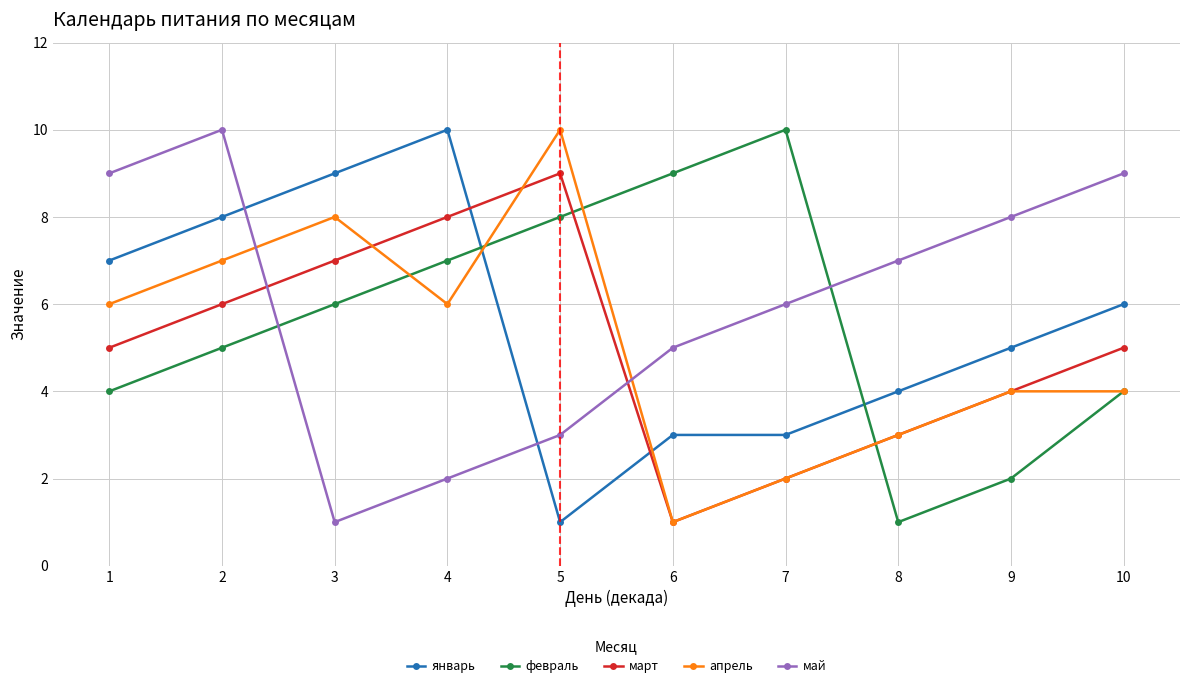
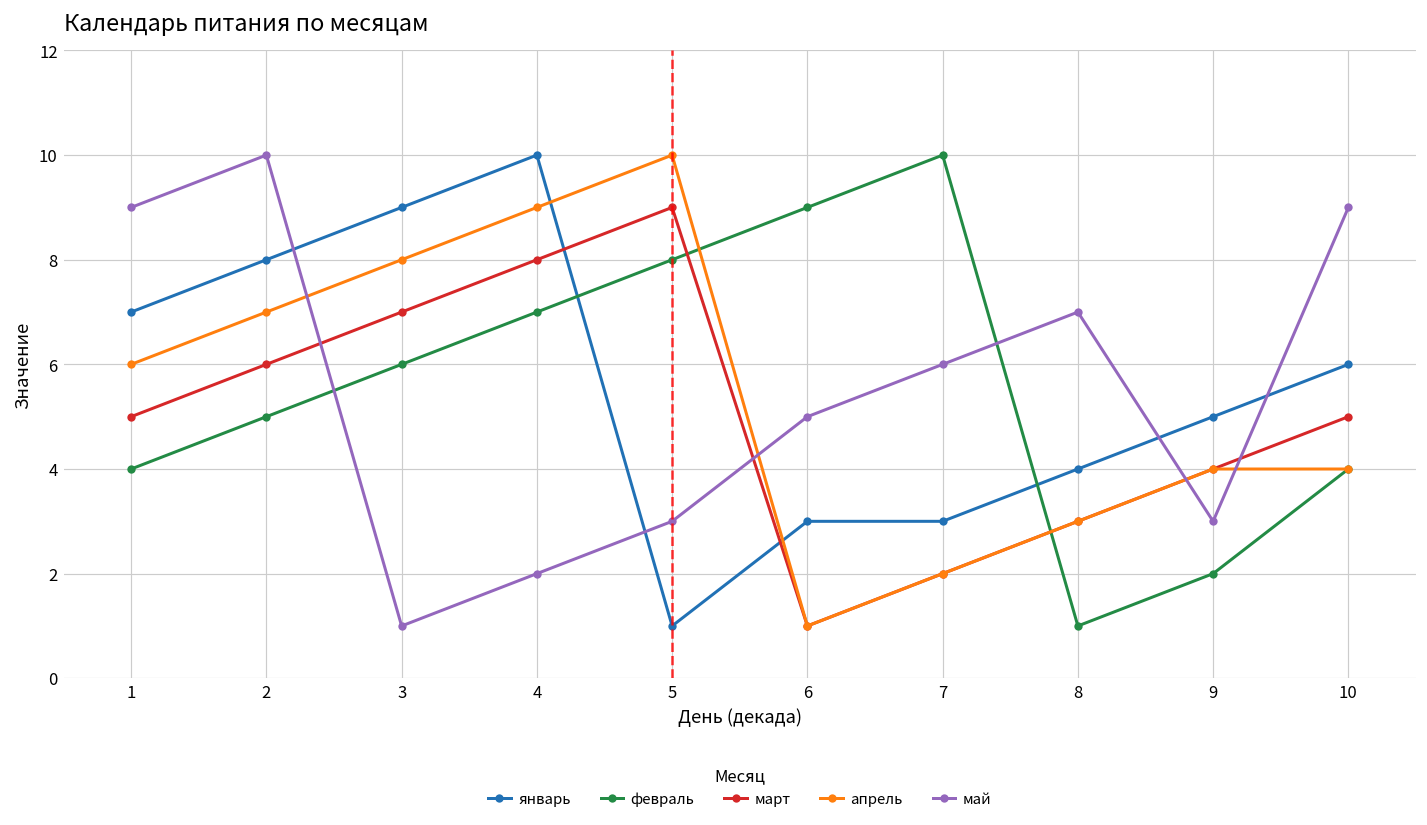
  {
    "январь": {
      "1": 7,
      "2": 8,
      "3": 9,
      "4": 10,
      "5": 1,
      "6": 3,
      "7": 3,
      "8": 4,
      "9": 5,
      "10": 6
    },
    "февраль": {
      "1": 4,
      "2": 5,
      "3": 6,
      "4": 7,
      "5": 8,
      "6": 9,
      "7": 10,
      "8": 1,
      "9": 2
    },
    "март": {
      "1": 5,
      "2": 6,
      "3": 7,
      "4": 8,
      "5": 9,
      "10": 5
    },
    "апрель": {
      "1": 6,
      "2": 7,
      "3": 8,
-     "4": 6,
+     "4": 9,
      "5": 10
    },
    "май": {
      "1": 9,
      "2": 10,
      "3": 1,
      "4": 2,
      "5": 3,
      "6": 5,
      "7": 6,
      "8": 7,
-     "9": 8,
+     "9": 3,
      "10": 9
    }
  }
